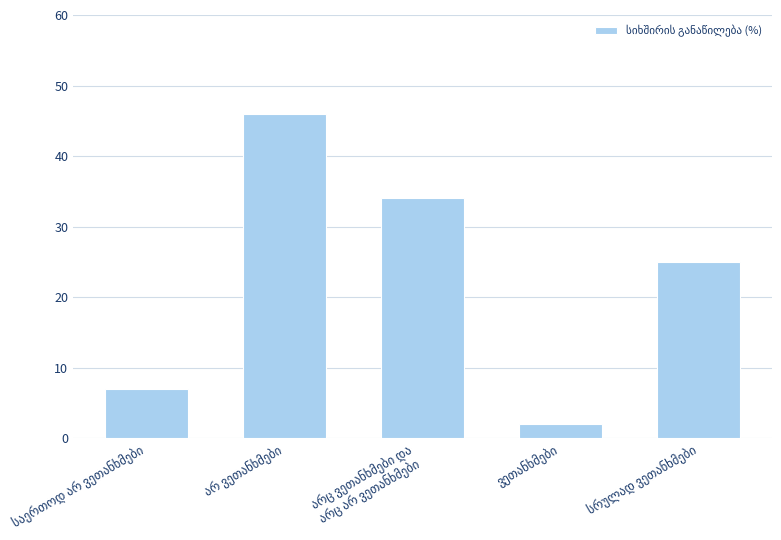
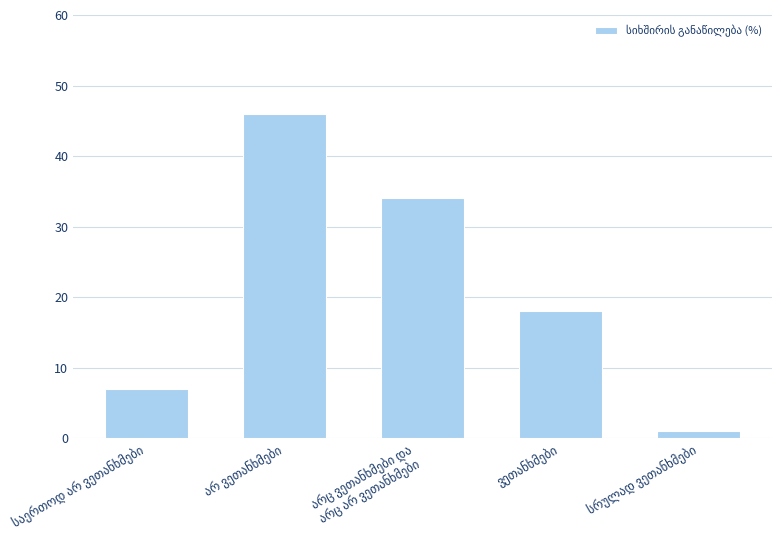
  {
    "საერთოდ არ ვეთანხმები": 7,
    "არ ვეთანხმები": 46,
    "არც ვეთანხმები და არც არ ვეთანხმები": 34,
-   "ვეთანხმები": 2,
-   "სრულად ვეთანხმები": 25
+   "ვეთანხმები": 18,
+   "სრულად ვეთანხმები": 1
  }
